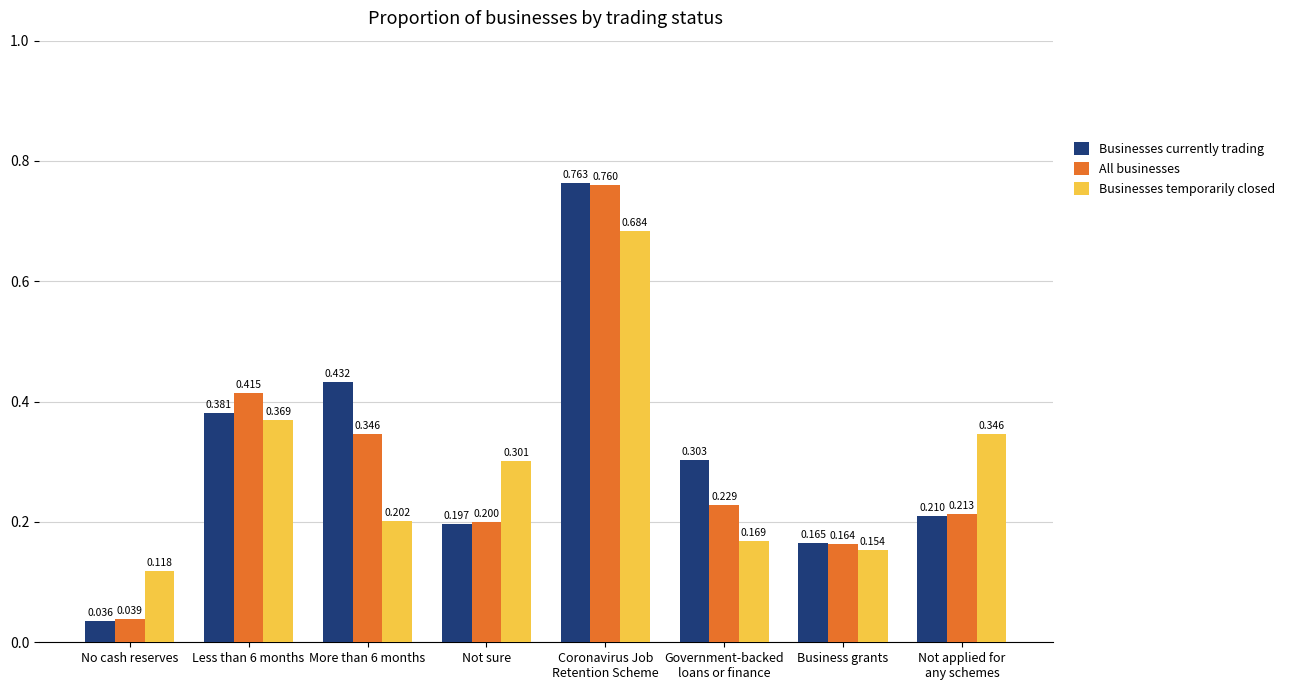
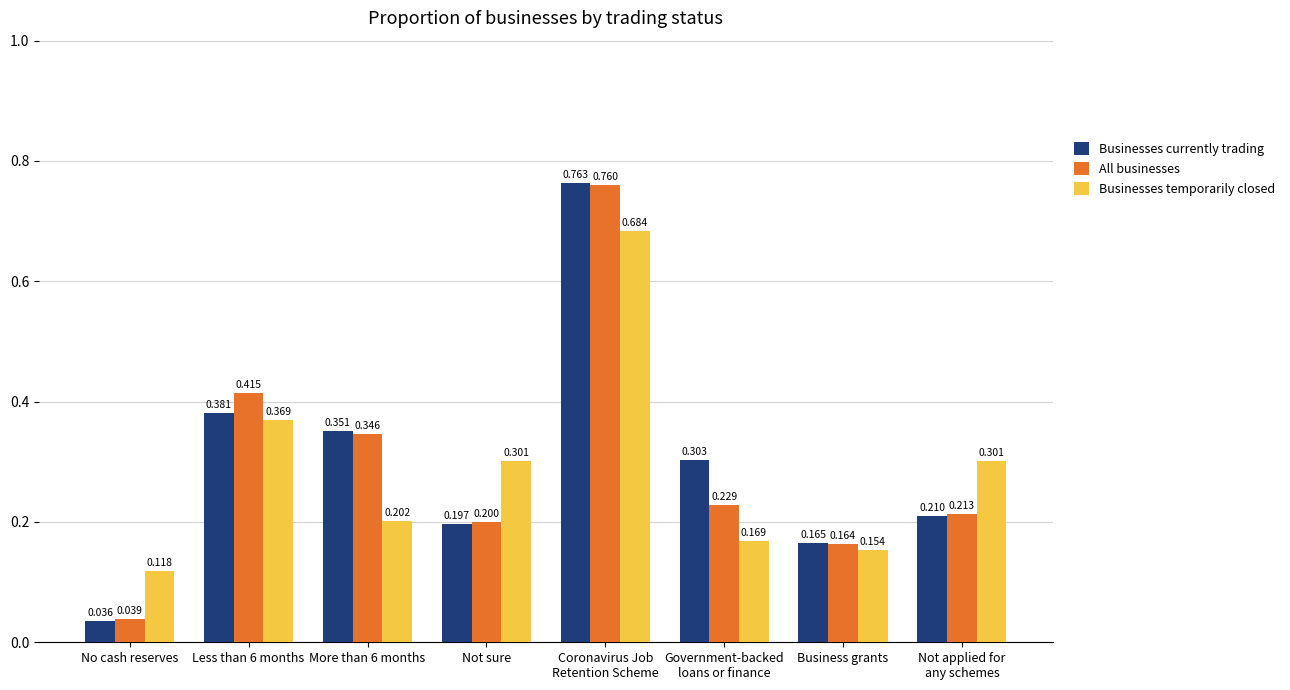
  {
    "Businesses currently trading": {
      "No cash reserves": 0.036,
      "Less than 6 months": 0.381,
-     "More than 6 months": 0.432,
+     "More than 6 months": 0.351,
      "Not sure": 0.197,
      "Coronavirus Job Retention Scheme": 0.763,
      "Government-backed loans or finance": 0.303,
      "Business grants": 0.165,
      "Not applied for any schemes": 0.210
    },
    "All businesses": {
      "No cash reserves": 0.039,
      "Less than 6 months": 0.415,
      "More than 6 months": 0.346,
      "Not sure": 0.200,
      "Coronavirus Job Retention Scheme": 0.760,
      "Government-backed loans or finance": 0.229,
      "Business grants": 0.164,
      "Not applied for any schemes": 0.213
    },
    "Businesses temporarily closed": {
      "No cash reserves": 0.118,
      "Less than 6 months": 0.369,
      "More than 6 months": 0.202,
      "Not sure": 0.301,
      "Coronavirus Job Retention Scheme": 0.684,
      "Government-backed loans or finance": 0.169,
      "Business grants": 0.154,
-     "Not applied for any schemes": 0.346
+     "Not applied for any schemes": 0.301
    }
  }
